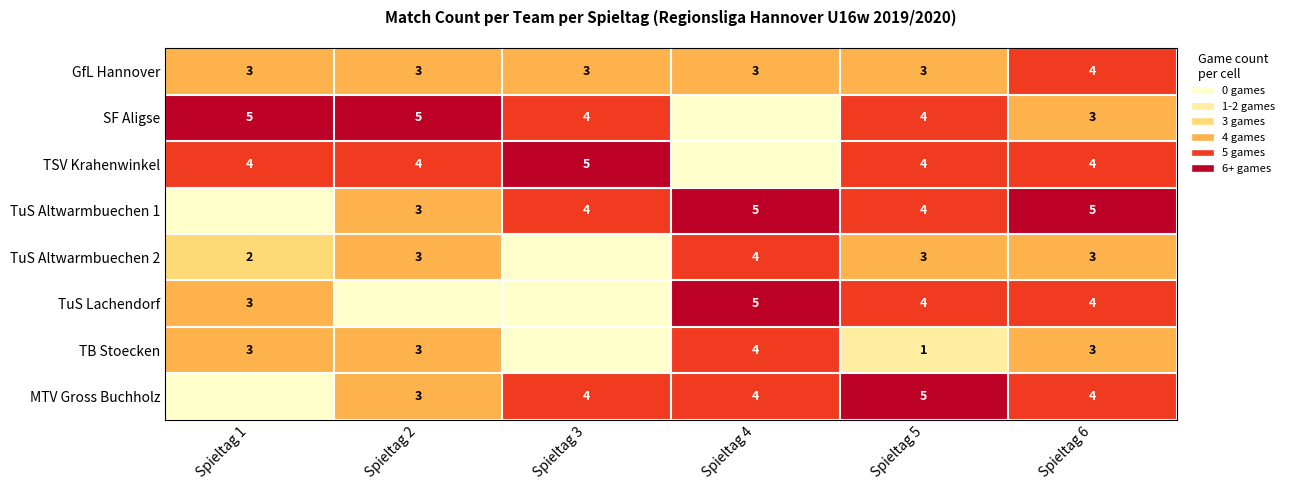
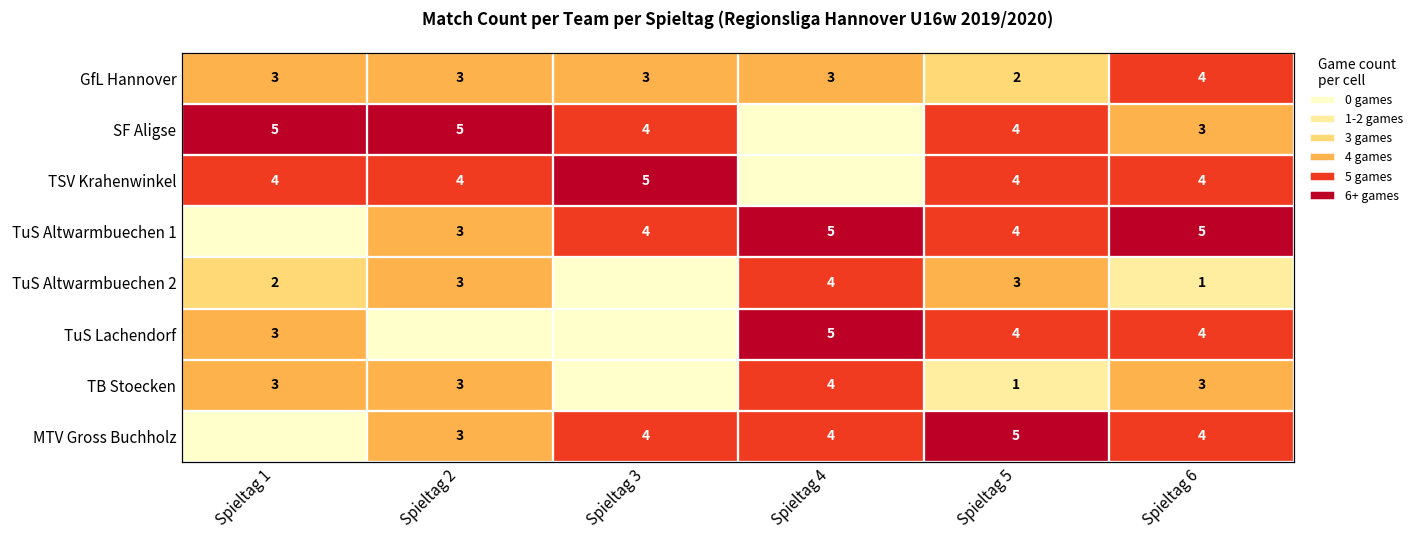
  {
    "GfL Hannover": {
      "Spieltag 1": 3,
      "Spieltag 2": 3,
      "Spieltag 3": 3,
      "Spieltag 4": 3,
-     "Spieltag 5": 3,
+     "Spieltag 5": 2,
      "Spieltag 6": 4
    },
    "SF Aligse": {
      "Spieltag 1": 5,
      "Spieltag 2": 5,
      "Spieltag 3": 4,
      "Spieltag 5": 4,
      "Spieltag 6": 3
    },
    "TSV Krahenwinkel": {
      "Spieltag 1": 4,
      "Spieltag 2": 4,
      "Spieltag 3": 5,
      "Spieltag 5": 4,
      "Spieltag 6": 4
    },
    "TuS Altwarmbuechen 1": {
      "Spieltag 2": 3,
      "Spieltag 3": 4,
      "Spieltag 4": 5,
      "Spieltag 5": 4,
      "Spieltag 6": 5
    },
    "TuS Altwarmbuechen 2": {
      "Spieltag 1": 2,
      "Spieltag 2": 3,
      "Spieltag 4": 4,
      "Spieltag 5": 3,
-     "Spieltag 6": 3
+     "Spieltag 6": 1
    },
    "TuS Lachendorf": {
      "Spieltag 1": 3,
      "Spieltag 4": 5,
      "Spieltag 5": 4,
      "Spieltag 6": 4
    },
    "TB Stoecken": {
      "Spieltag 1": 3,
      "Spieltag 2": 3,
      "Spieltag 4": 4,
      "Spieltag 5": 1,
      "Spieltag 6": 3
    },
    "MTV Gross Buchholz": {
      "Spieltag 2": 3,
      "Spieltag 3": 4,
      "Spieltag 4": 4,
      "Spieltag 5": 5,
      "Spieltag 6": 4
    }
  }
